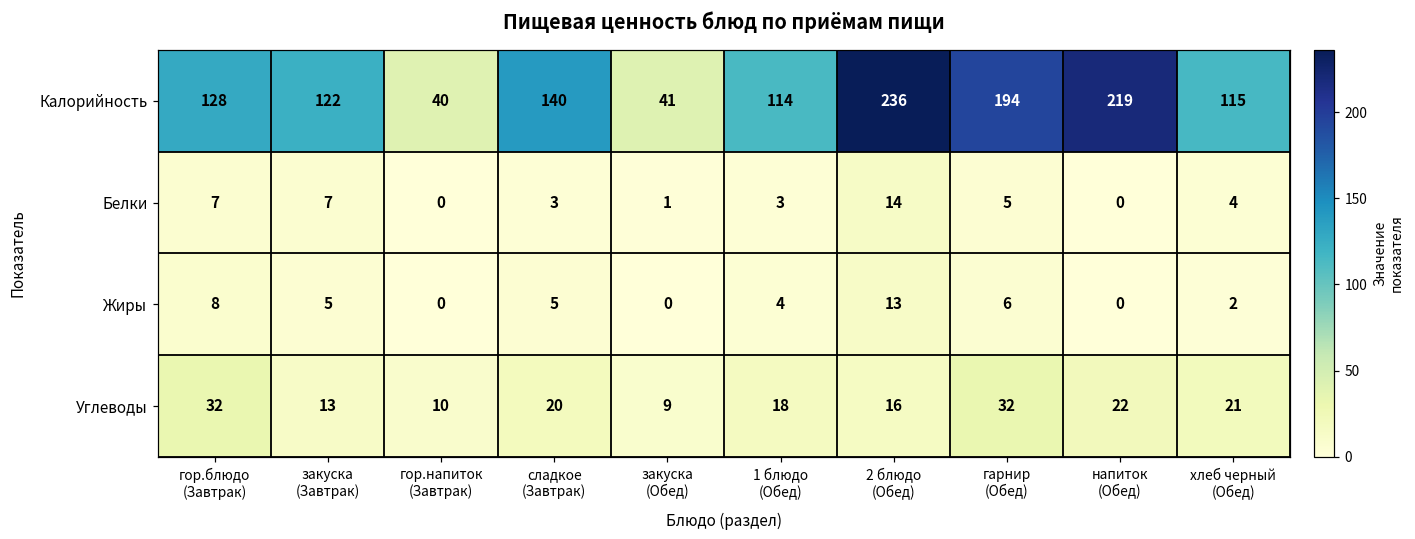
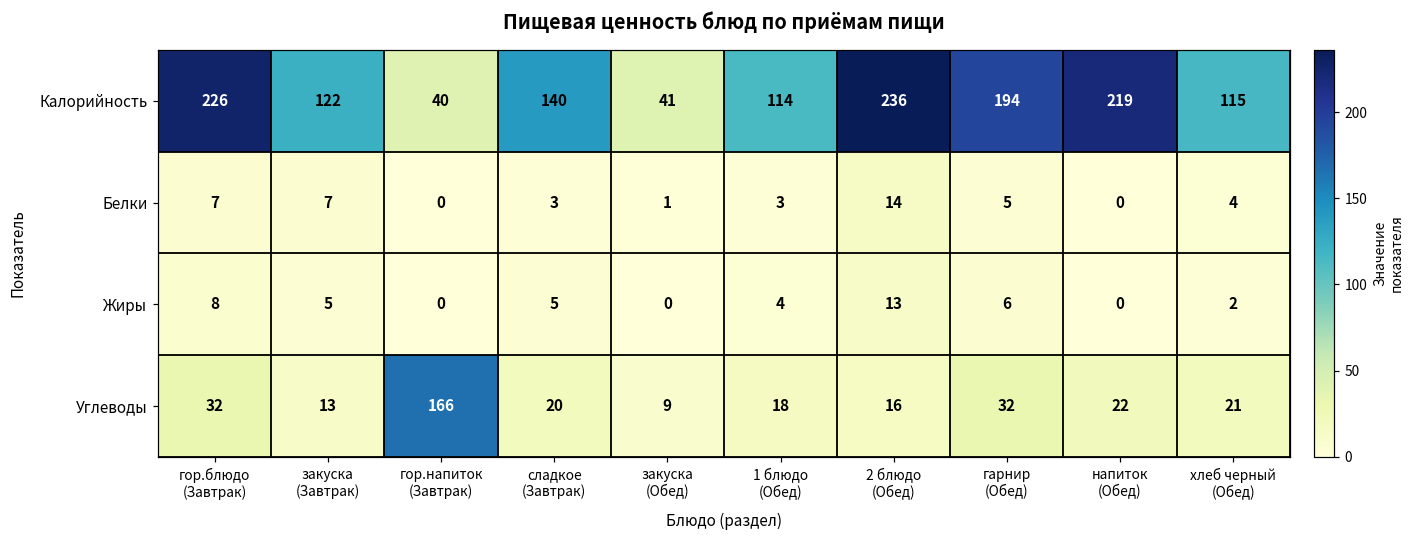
  {
    "Калорийность": {
-     "гор.блюдо (Завтрак)": 128,
+     "гор.блюдо (Завтрак)": 226,
      "закуска (Завтрак)": 122,
      "гор.напиток (Завтрак)": 40,
      "сладкое (Завтрак)": 140,
      "закуска (Обед)": 41,
      "1 блюдо (Обед)": 114,
      "2 блюдо (Обед)": 236,
      "гарнир (Обед)": 194,
      "напиток (Обед)": 219,
      "хлеб черный (Обед)": 115
    },
    "Белки": {
      "гор.блюдо (Завтрак)": 7,
      "закуска (Завтрак)": 7,
      "гор.напиток (Завтрак)": 0,
      "сладкое (Завтрак)": 3,
      "закуска (Обед)": 1,
      "1 блюдо (Обед)": 3,
      "2 блюдо (Обед)": 14,
      "гарнир (Обед)": 5,
      "напиток (Обед)": 0,
      "хлеб черный (Обед)": 4
    },
    "Жиры": {
      "гор.блюдо (Завтрак)": 8,
      "закуска (Завтрак)": 5,
      "гор.напиток (Завтрак)": 0,
      "сладкое (Завтрак)": 5,
      "закуска (Обед)": 0,
      "1 блюдо (Обед)": 4,
      "2 блюдо (Обед)": 13,
      "гарнир (Обед)": 6,
      "напиток (Обед)": 0,
      "хлеб черный (Обед)": 2
    },
    "Углеводы": {
      "гор.блюдо (Завтрак)": 32,
      "закуска (Завтрак)": 13,
-     "гор.напиток (Завтрак)": 10,
+     "гор.напиток (Завтрак)": 166,
      "сладкое (Завтрак)": 20,
      "закуска (Обед)": 9,
      "1 блюдо (Обед)": 18,
      "2 блюдо (Обед)": 16,
      "гарнир (Обед)": 32,
      "напиток (Обед)": 22,
      "хлеб черный (Обед)": 21
    }
  }
